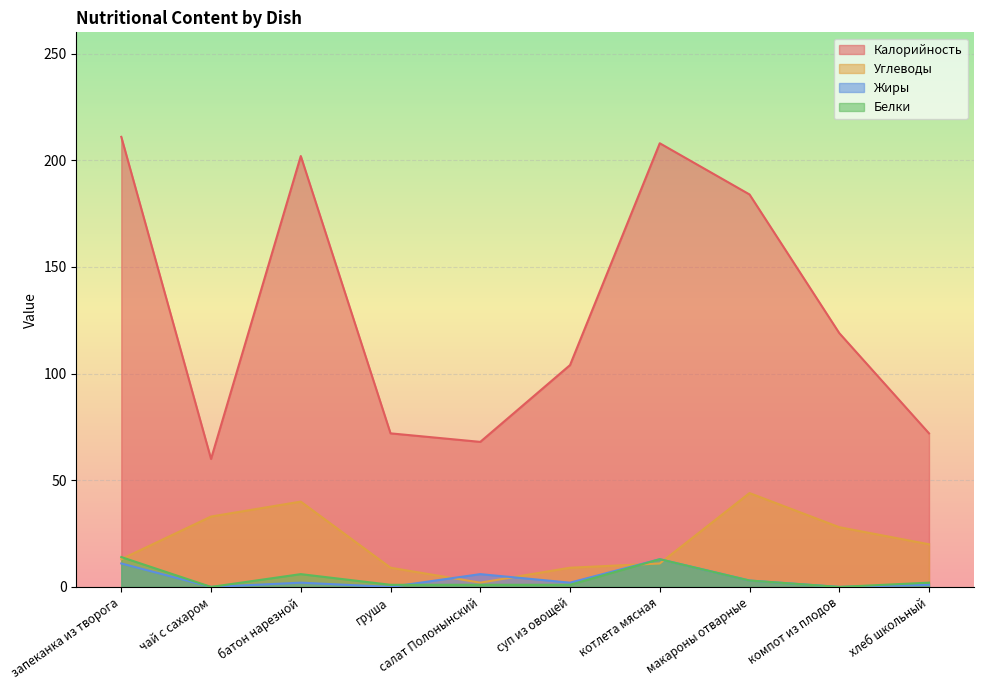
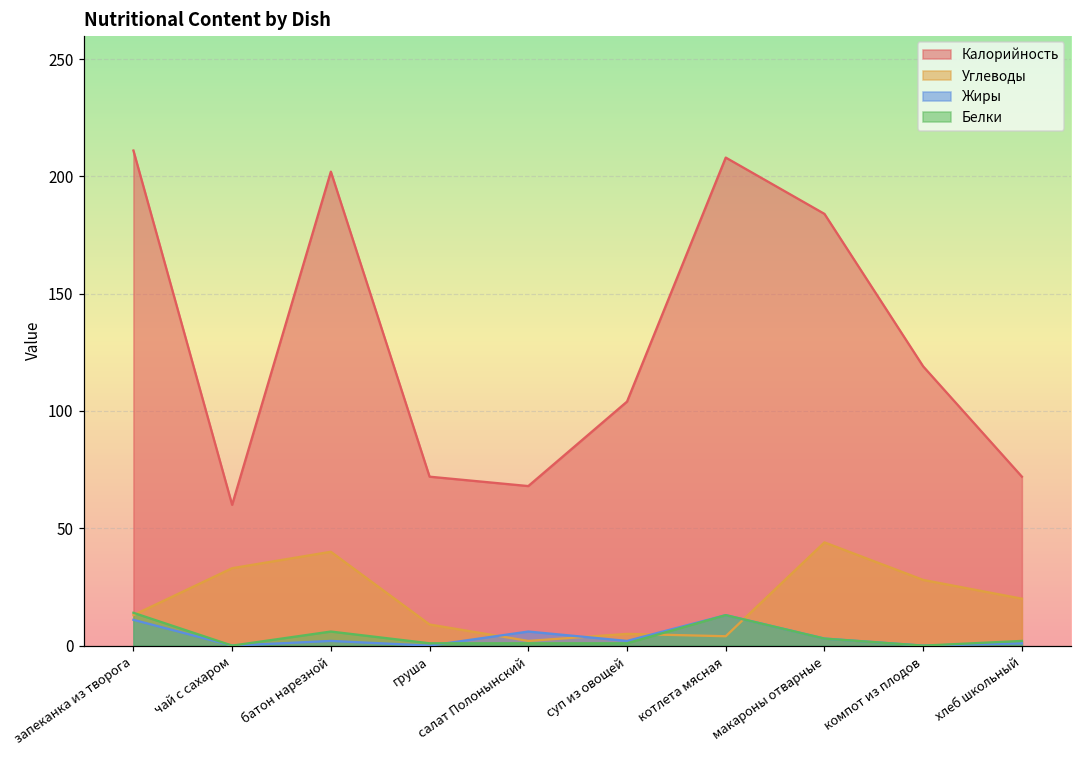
  {
    "Калорийность": {
      "запеканка из творога": 211,
      "чай с сахаром": 60,
      "батон нарезной": 202,
      "груша": 72,
      "салат Полонынский": 68,
      "суп из овощей": 104,
      "котлета мясная": 208,
      "макароны отварные": 184,
      "компот из плодов": 119,
      "хлеб школьный": 72
    },
    "Углеводы": {
      "чай с сахаром": 33,
      "батон нарезной": 40,
      "груша": 9,
-     "суп из овощей": 9,
-     "котлета мясная": 11,
+     "суп из овощей": 5,
+     "котлета мясная": 4,
      "макароны отварные": 44,
      "компот из плодов": 28,
      "хлеб школьный": 20
    },
    "Жиры": {
      "запеканка из творога": 11,
      "батон нарезной": 2,
      "салат Полонынский": 6
    },
    "Белки": {
      "батон нарезной": 6
    }
  }
